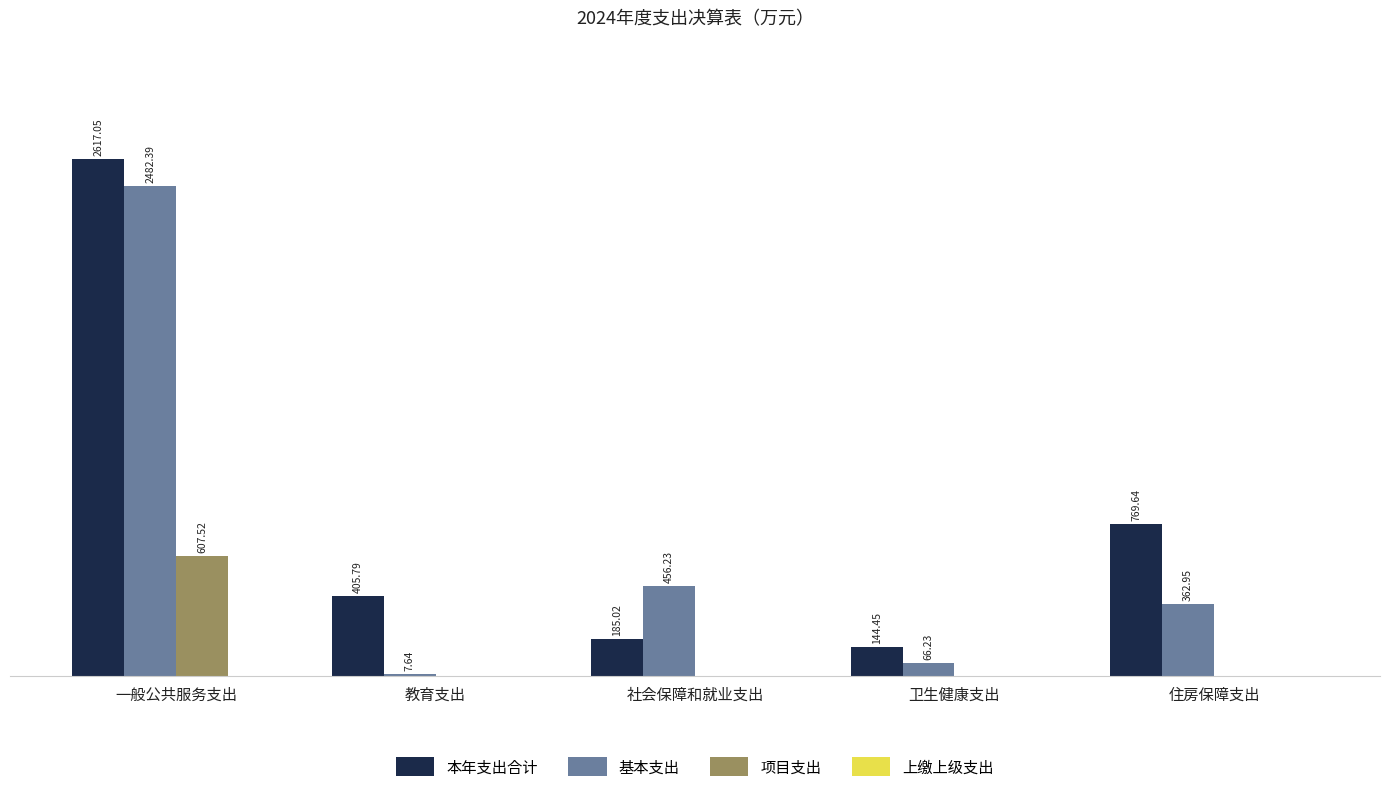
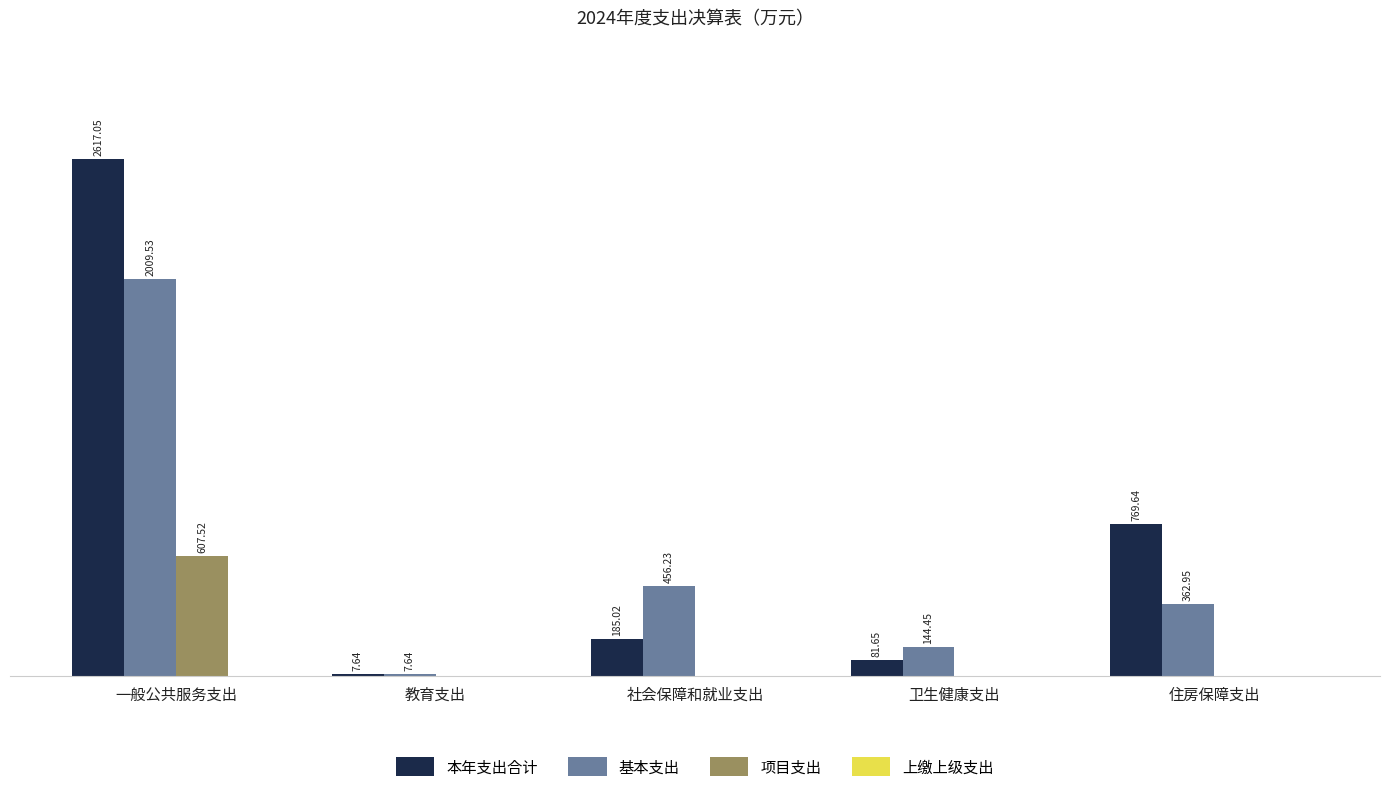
  {
    "本年支出合计": {
      "一般公共服务支出": 2617.05,
-     "教育支出": 405.79,
+     "教育支出": 7.64,
      "社会保障和就业支出": 185.02,
-     "卫生健康支出": 144.45,
+     "卫生健康支出": 81.65,
      "住房保障支出": 769.64
    },
    "基本支出": {
-     "一般公共服务支出": 2482.39,
+     "一般公共服务支出": 2009.53,
      "教育支出": 7.64,
      "社会保障和就业支出": 456.23,
-     "卫生健康支出": 66.23,
+     "卫生健康支出": 144.45,
      "住房保障支出": 362.95
    },
    "项目支出": {
      "一般公共服务支出": 607.52
    }
  }
